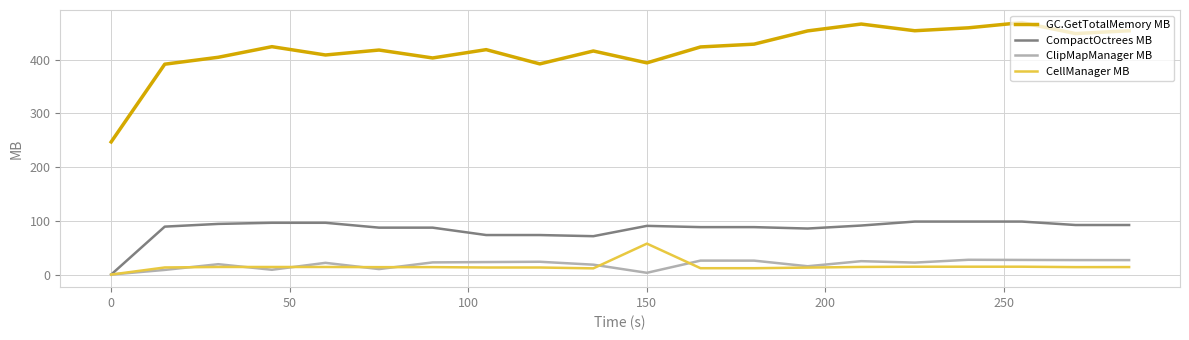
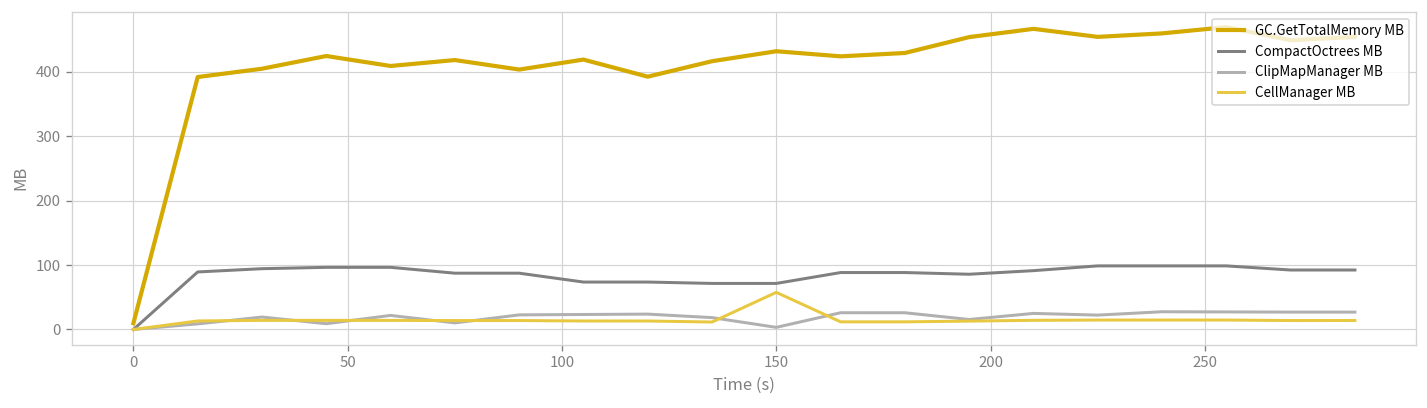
  {
    "GC.GetTotalMemory MB": {
-     "0": 250,
-     "150": 390
+     "0": 10,
+     "150": 430
    },
    "CompactOctrees MB": {
-     "150": 90
+     "150": 70
    },
    "ClipMapManager MB": {
      "150": 0
    },
    "CellManager MB": {
      "150": 60
    }
  }
